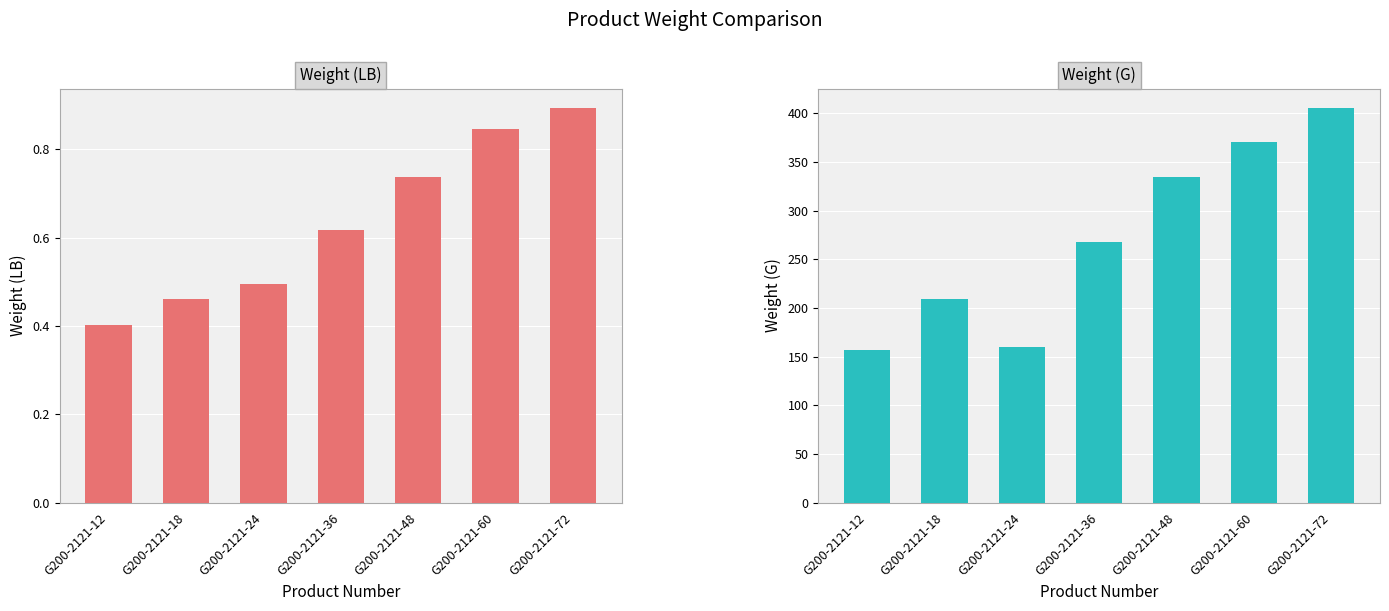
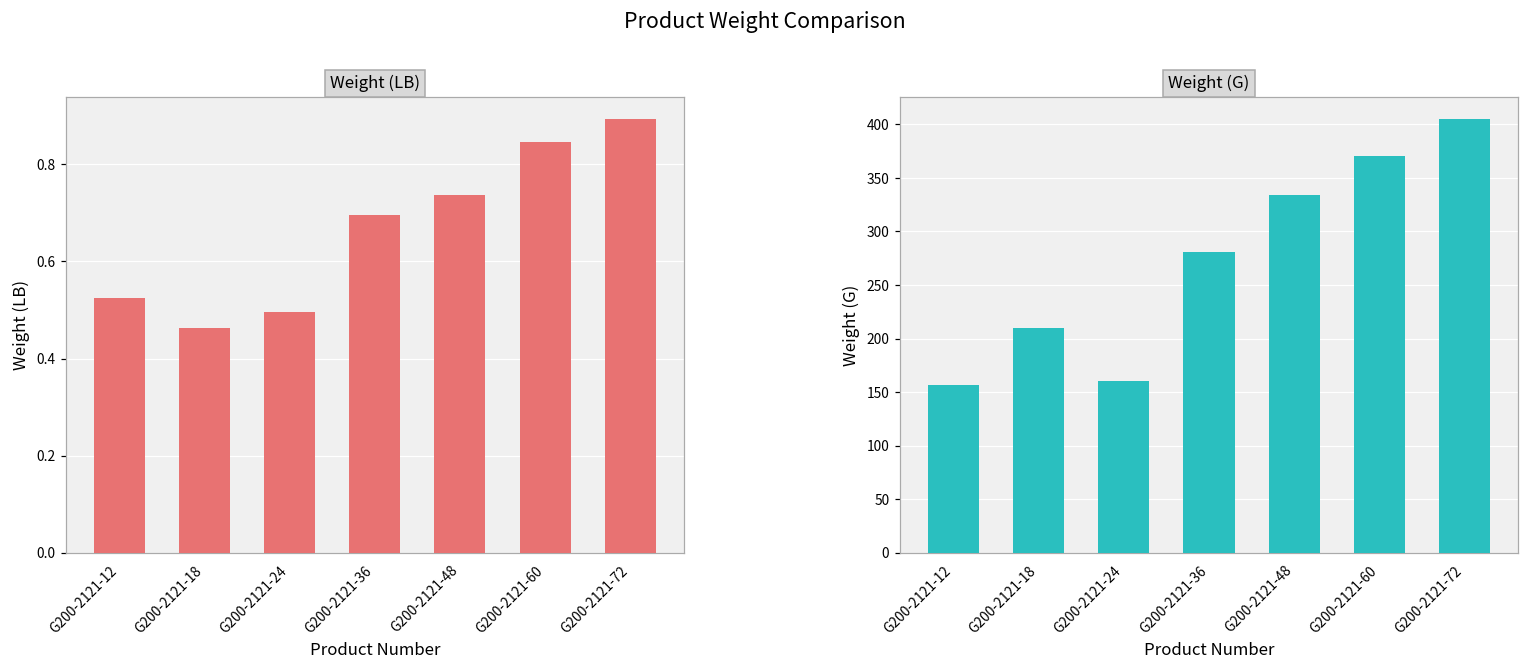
  {
    "Weight (LB)": {
-     "G200-2121-12": 0.40,
+     "G200-2121-12": 0.53,
      "G200-2121-18": 0.46,
      "G200-2121-24": 0.50,
-     "G200-2121-36": 0.62,
+     "G200-2121-36": 0.70,
      "G200-2121-48": 0.74,
      "G200-2121-60": 0.85,
      "G200-2121-72": 0.89
    },
    "Weight (G)": {
      "G200-2121-12": 160,
      "G200-2121-18": 210,
      "G200-2121-24": 160,
-     "G200-2121-36": 270,
+     "G200-2121-36": 280,
      "G200-2121-48": 330,
      "G200-2121-60": 370,
      "G200-2121-72": 410
    }
  }
